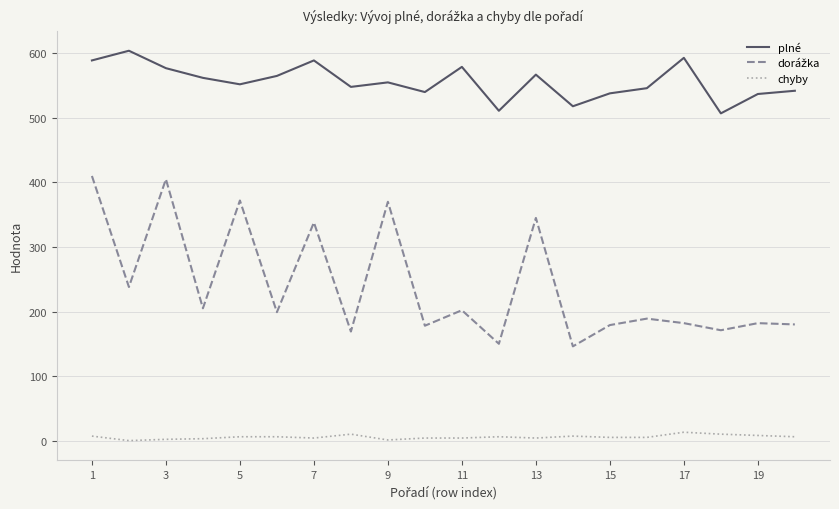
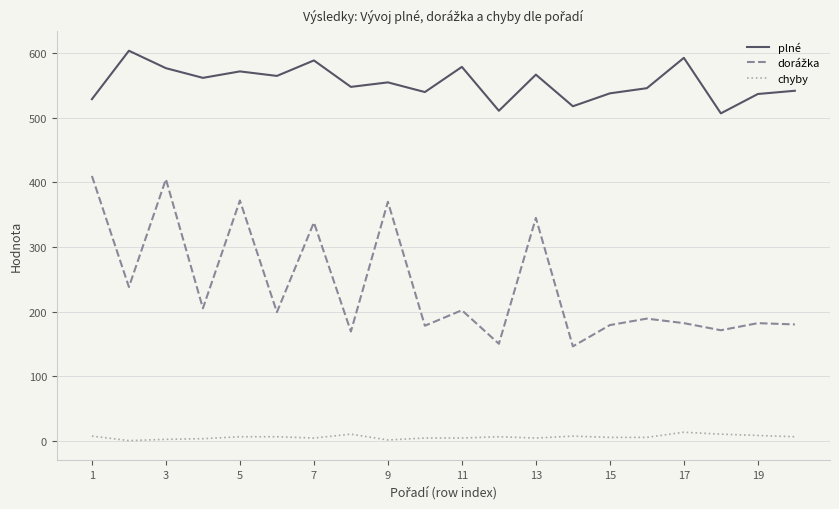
  {
    "plné": {
-     "1": 590,
+     "1": 530,
      "3": 580,
-     "5": 550,
+     "5": 570,
      "7": 590,
      "9": 560,
      "11": 580,
      "13": 570,
      "15": 540,
      "17": 590,
      "19": 540
    }
  }
